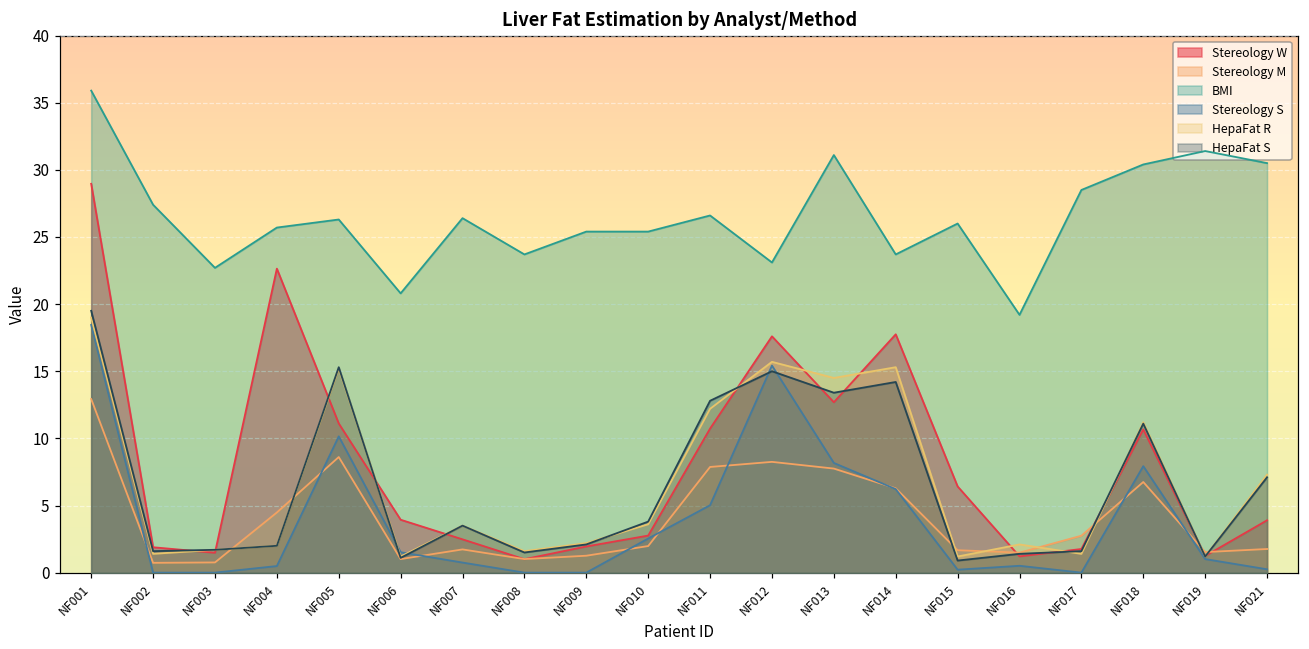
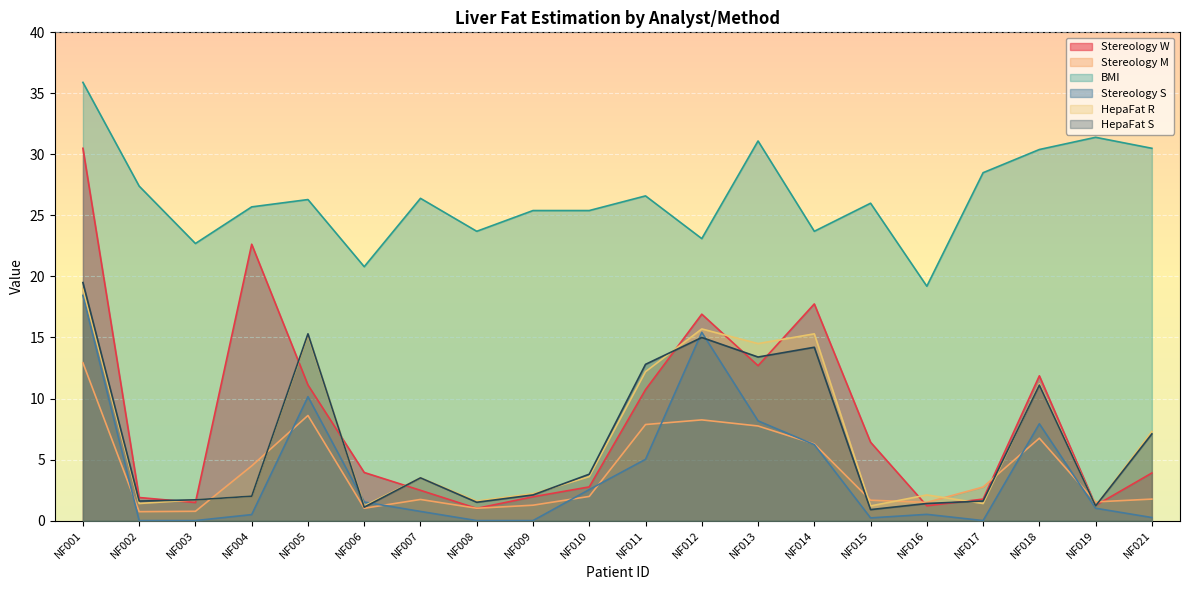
  {
    "Stereology W": {
-     "NF001": 29.0,
+     "NF001": 30.5,
      "NF002": 1.9,
      "NF003": 1.5,
      "NF004": 22.6,
      "NF005": 11.1,
      "NF006": 3.9,
      "NF007": 2.5,
      "NF010": 2.8,
      "NF011": 10.7,
-     "NF012": 17.6,
+     "NF012": 16.9,
      "NF013": 12.7,
      "NF014": 17.8,
      "NF015": 6.4,
-     "NF018": 10.7,
+     "NF018": 11.9,
      "NF021": 3.9
    }
  }
